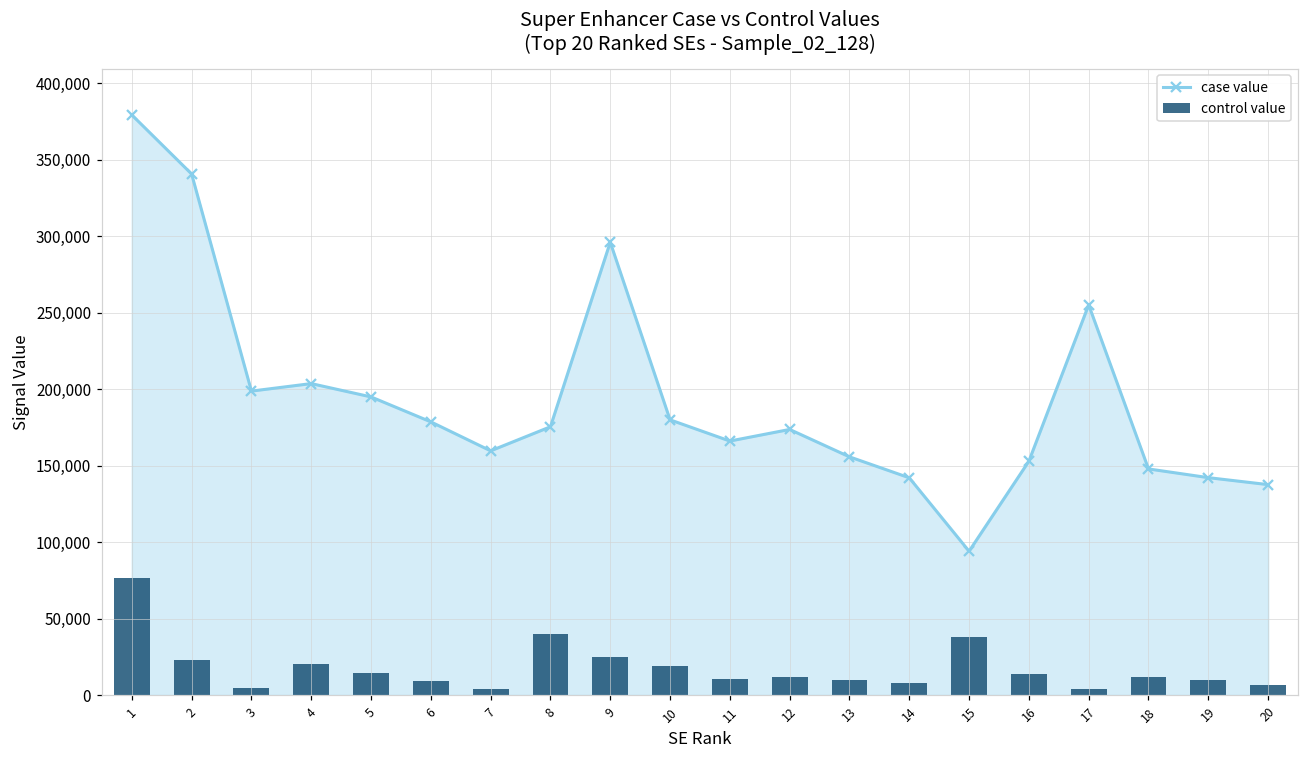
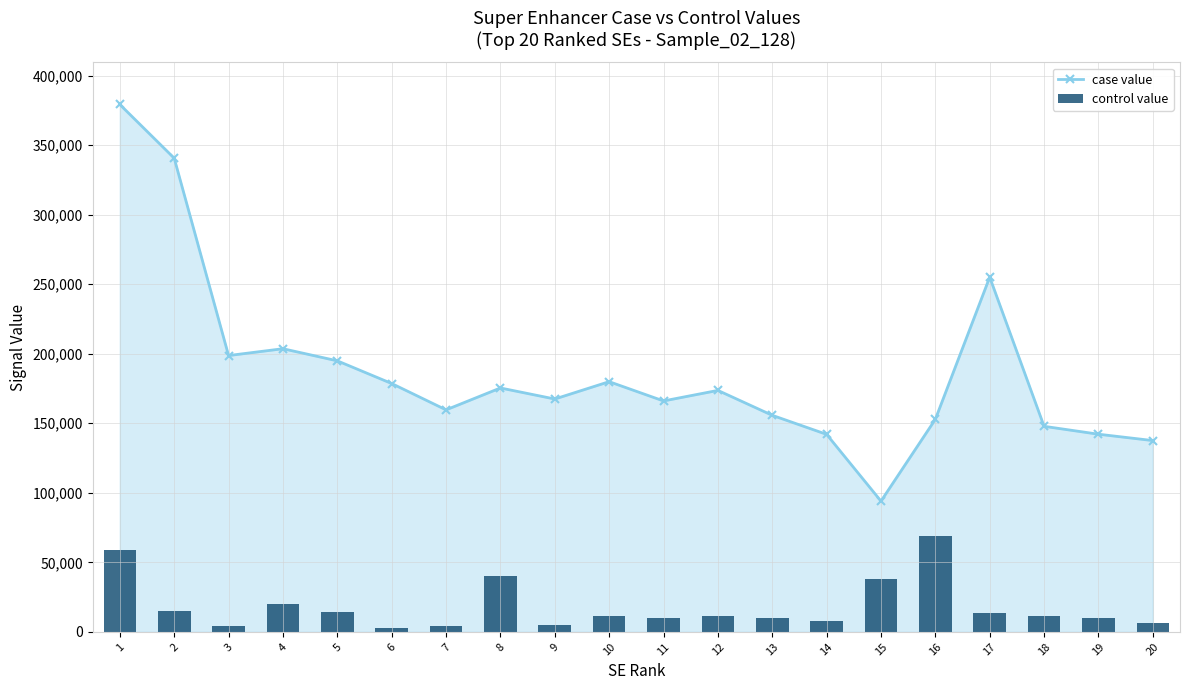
  {
    "control value": {
-     "1": "77,000",
-     "2": "23,000",
+     "1": "59,000",
+     "2": "15,000",
      "3": "4,000",
      "4": "20,000",
      "5": "14,000",
-     "6": "9,000",
+     "6": "3,000",
      "7": "4,000",
      "8": "40,000",
-     "9": "25,000",
-     "10": "19,000",
+     "9": "5,000",
+     "10": "11,000",
      "11": "10,000",
      "12": "12,000",
      "13": "10,000",
      "14": "8,000",
      "15": "38,000",
-     "16": "13,000",
-     "17": "4,000",
+     "16": "69,000",
+     "17": "13,000",
      "18": "12,000",
      "19": "10,000",
      "20": "6,000"
    },
    "case value": {
      "1": "379,000",
      "2": "341,000",
      "3": "199,000",
      "4": "204,000",
      "5": "195,000",
      "6": "179,000",
      "7": "160,000",
      "8": "175,000",
-     "9": "296,000",
+     "9": "167,000",
      "10": "180,000",
      "11": "166,000",
      "12": "174,000",
      "13": "156,000",
      "14": "142,000",
      "15": "94,000",
      "16": "153,000",
      "17": "255,000",
      "18": "148,000",
      "19": "142,000",
      "20": "138,000"
    }
  }
